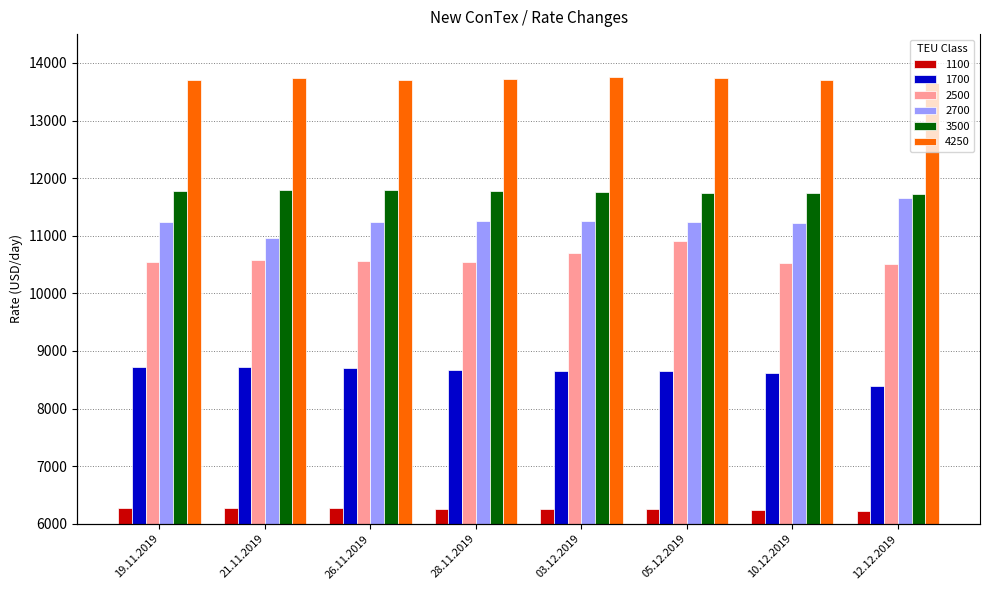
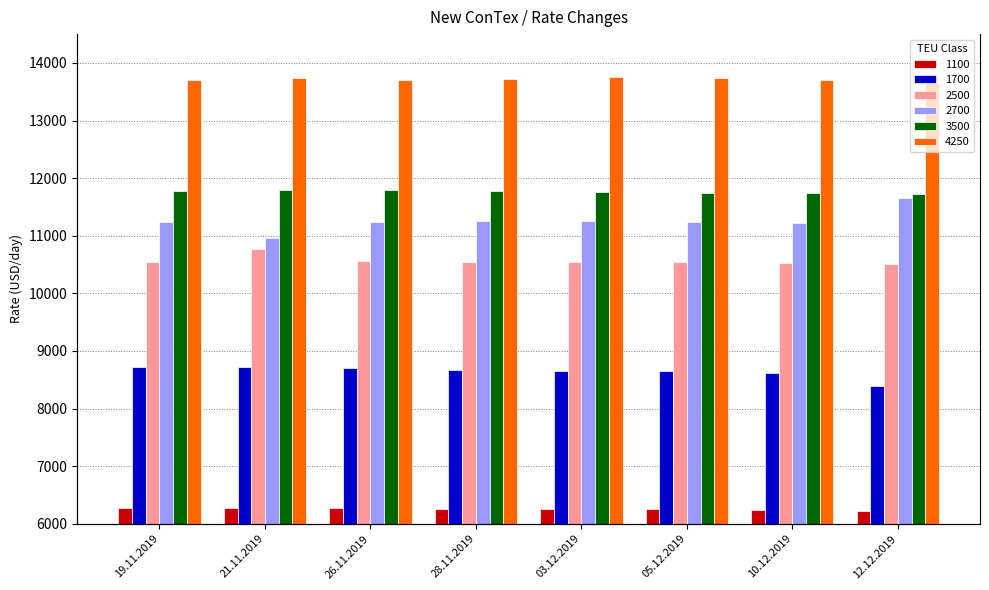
  {
    "1100": {
      "19.11.2019": 6300,
      "21.11.2019": 6300,
      "26.11.2019": 6300,
      "28.11.2019": 6300,
      "03.12.2019": 6200,
      "05.12.2019": 6300,
      "10.12.2019": 6200,
      "12.12.2019": 6200
    },
    "1700": {
      "19.11.2019": 8700,
      "21.11.2019": 8700,
      "26.11.2019": 8700,
      "28.11.2019": 8700,
      "03.12.2019": 8700,
      "05.12.2019": 8700,
      "10.12.2019": 8600,
      "12.12.2019": 8400
    },
    "2500": {
      "19.11.2019": 10600,
-     "21.11.2019": 10600,
+     "21.11.2019": 10800,
      "26.11.2019": 10600,
      "28.11.2019": 10500,
-     "03.12.2019": 10700,
-     "05.12.2019": 10900,
+     "03.12.2019": 10600,
+     "05.12.2019": 10500,
      "10.12.2019": 10500,
      "12.12.2019": 10500
    },
    "2700": {
      "19.11.2019": 11200,
      "21.11.2019": 11000,
      "26.11.2019": 11200,
      "28.11.2019": 11300,
      "03.12.2019": 11300,
      "05.12.2019": 11200,
      "10.12.2019": 11200,
      "12.12.2019": 11600
    },
    "3500": {
      "19.11.2019": 11800,
      "21.11.2019": 11800,
      "26.11.2019": 11800,
      "28.11.2019": 11800,
      "03.12.2019": 11800,
      "05.12.2019": 11700,
      "10.12.2019": 11700,
      "12.12.2019": 11700
    },
    "4250": {
      "19.11.2019": 13700,
      "21.11.2019": 13700,
      "26.11.2019": 13700,
      "28.11.2019": 13700,
      "03.12.2019": 13800,
      "05.12.2019": 13700,
      "10.12.2019": 13700
    }
  }
